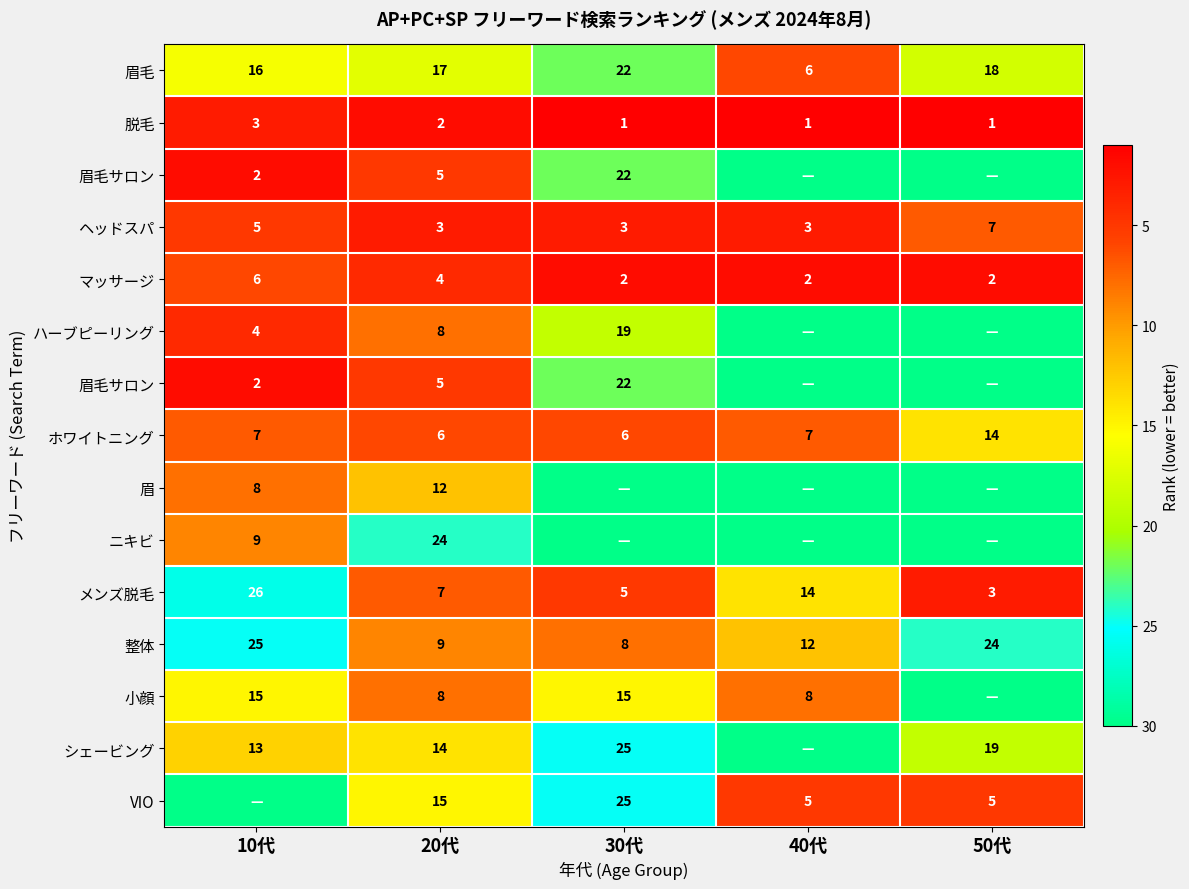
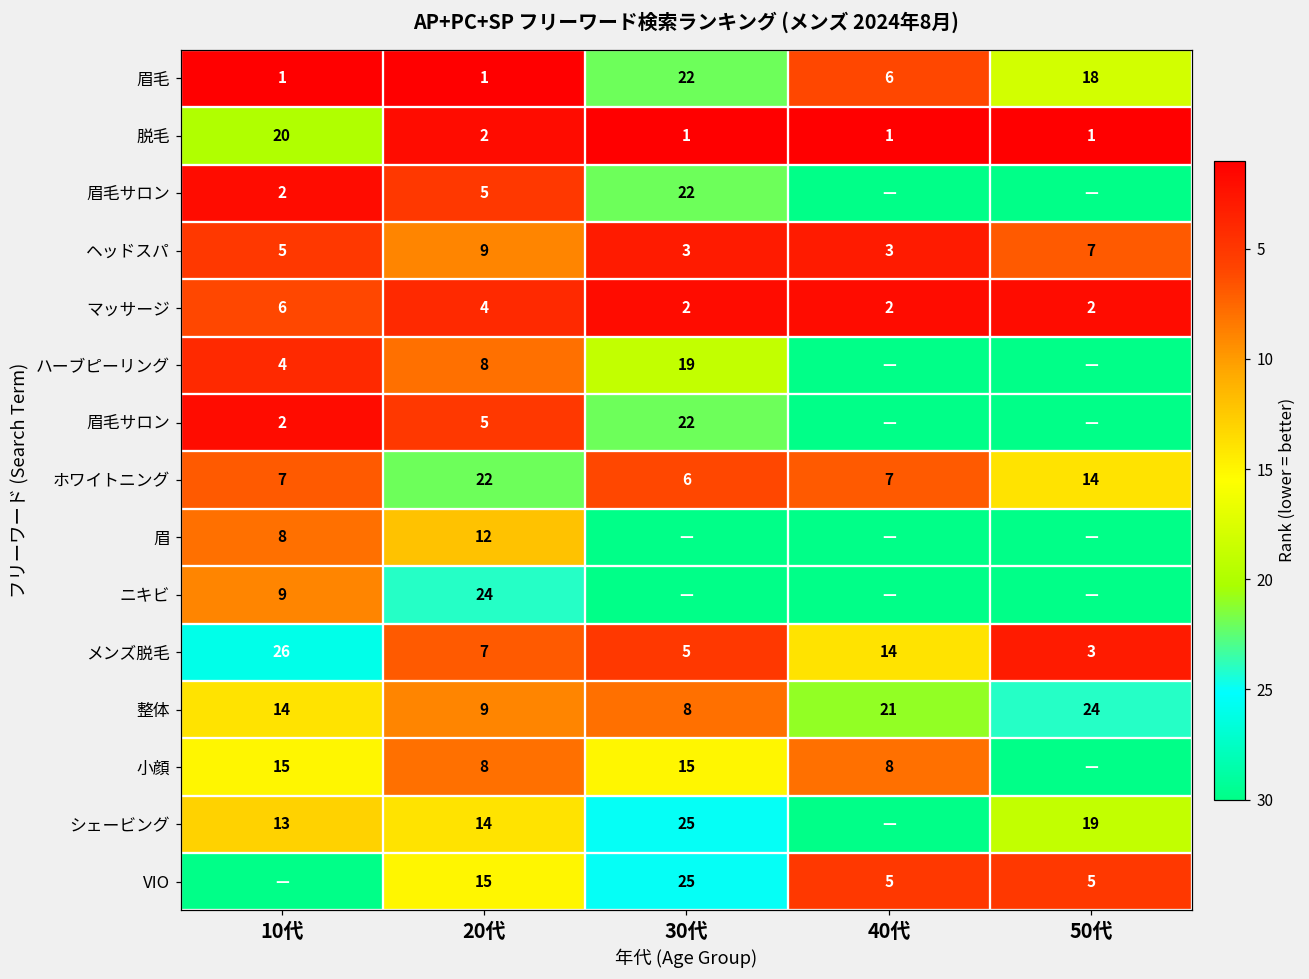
  {
    "眉毛": {
-     "10代": 16,
-     "20代": 17,
+     "10代": 1,
+     "20代": 1,
      "30代": 22,
      "40代": 6,
      "50代": 18
    },
    "脱毛": {
-     "10代": 3,
+     "10代": 20,
      "20代": 2,
      "30代": 1,
      "40代": 1,
      "50代": 1
    },
    "ヘッドスパ": {
      "10代": 5,
-     "20代": 3,
+     "20代": 9,
      "30代": 3,
      "40代": 3,
      "50代": 7
    },
    "マッサージ": {
      "10代": 6,
      "20代": 4,
      "30代": 2,
      "40代": 2,
      "50代": 2
    },
    "ハーブピーリング": {
      "10代": 4,
      "20代": 8,
      "30代": 19
    },
    "ホワイトニング": {
      "10代": 7,
-     "20代": 6,
+     "20代": 22,
      "30代": 6,
      "40代": 7,
      "50代": 14
    },
    "眉": {
      "10代": 8,
      "20代": 12
    },
    "ニキビ": {
      "10代": 9,
      "20代": 24
    },
    "メンズ脱毛": {
      "10代": 26,
      "20代": 7,
      "30代": 5,
      "40代": 14,
      "50代": 3
    },
    "整体": {
-     "10代": 25,
+     "10代": 14,
      "20代": 9,
      "30代": 8,
-     "40代": 12,
+     "40代": 21,
      "50代": 24
    },
    "小顔": {
      "10代": 15,
      "20代": 8,
      "30代": 15,
      "40代": 8
    },
    "シェービング": {
      "10代": 13,
      "20代": 14,
      "30代": 25,
      "50代": 19
    },
    "VIO": {
      "20代": 15,
      "30代": 25,
      "40代": 5,
      "50代": 5
    }
  }
